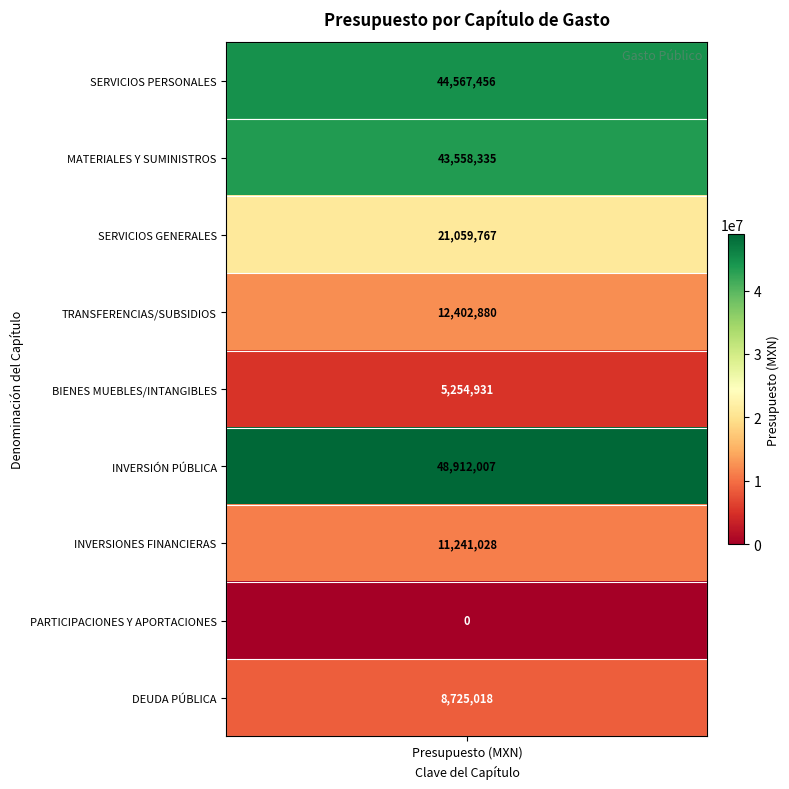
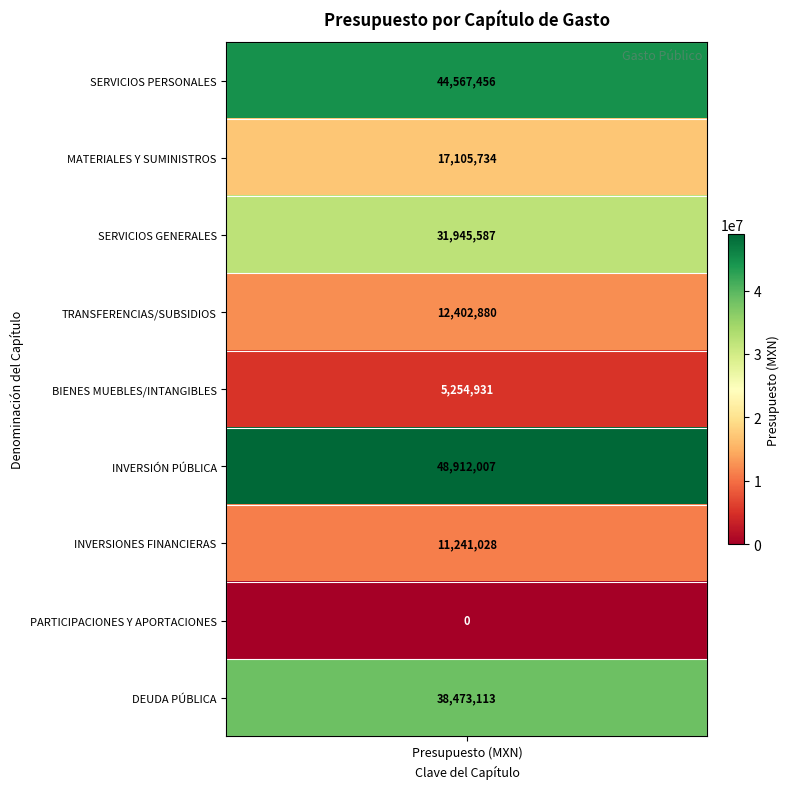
  {
    "MATERIALES Y SUMINISTROS": {
-     "Presupuesto (MXN)": "43,558,335"
+     "Presupuesto (MXN)": "17,105,734"
    },
    "SERVICIOS GENERALES": {
-     "Presupuesto (MXN)": "21,059,767"
+     "Presupuesto (MXN)": "31,945,587"
    },
    "TRANSFERENCIAS/SUBSIDIOS": {
      "Presupuesto (MXN)": "12,402,880"
    },
    "BIENES MUEBLES/INTANGIBLES": {
      "Presupuesto (MXN)": "5,254,931"
    },
    "INVERSIÓN PÚBLICA": {
      "Presupuesto (MXN)": "48,912,007"
    },
    "INVERSIONES FINANCIERAS": {
      "Presupuesto (MXN)": "11,241,028"
    },
    "PARTICIPACIONES Y APORTACIONES": {
      "Presupuesto (MXN)": "0"
    },
    "DEUDA PÚBLICA": {
-     "Presupuesto (MXN)": "8,725,018"
+     "Presupuesto (MXN)": "38,473,113"
    }
  }
